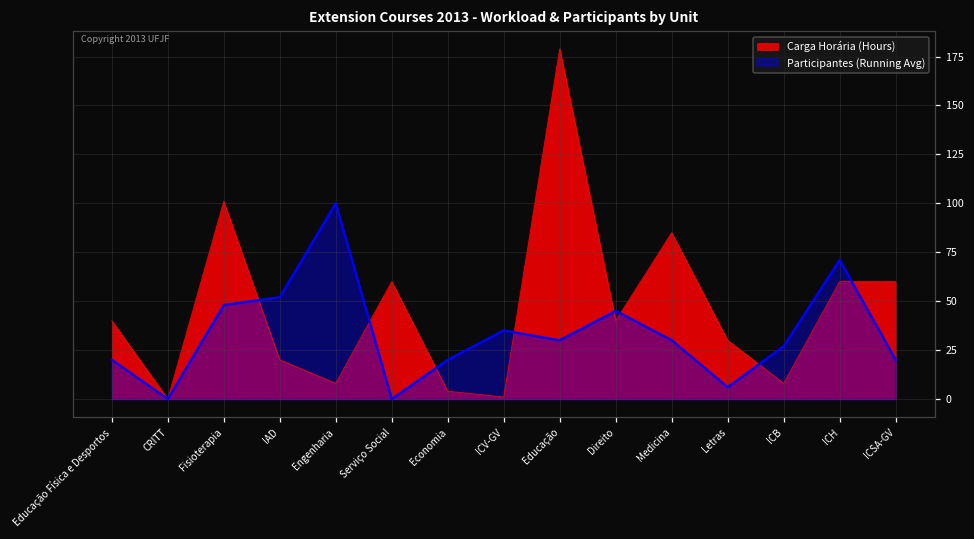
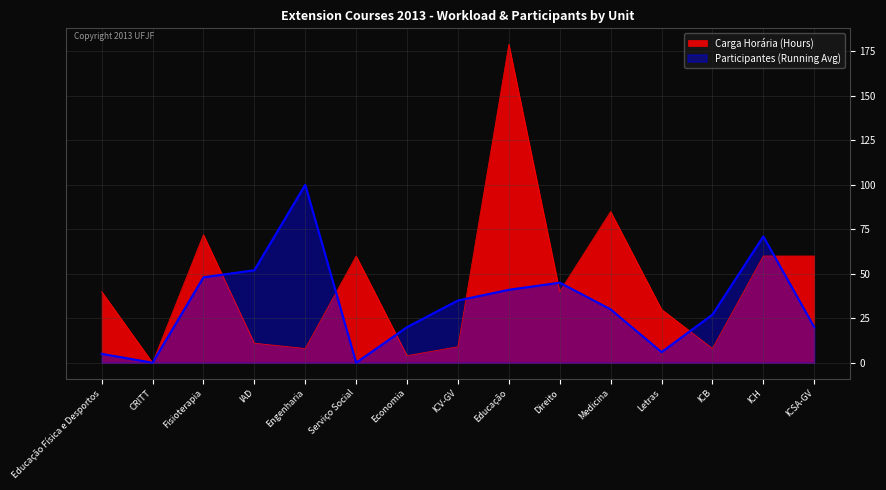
  {
    "Carga Horária (Hours)": {
      "Educação Física e Desportos": 40,
-     "Fisioterapia": 101,
-     "IAD": 20,
+     "Fisioterapia": 72,
+     "IAD": 11,
      "Engenharia": 8,
      "Serviço Social": 60,
      "Economia": 4,
-     "ICV-GV": 1,
+     "ICV-GV": 9,
      "Educação": 179,
      "Direito": 40,
      "Medicina": 85,
      "Letras": 30,
      "ICB": 8,
      "ICH": 60,
      "ICSA-GV": 60
    },
    "Participantes (Running Avg)": {
-     "Educação Física e Desportos": 20,
+     "Educação Física e Desportos": 5,
      "Fisioterapia": 48,
      "IAD": 52,
      "Engenharia": 100,
      "Serviço Social": 0,
      "Economia": 20,
      "ICV-GV": 35,
-     "Educação": 30,
+     "Educação": 41,
      "Direito": 45,
      "Medicina": 30,
      "Letras": 6,
      "ICB": 27,
      "ICH": 71,
      "ICSA-GV": 20
    }
  }
